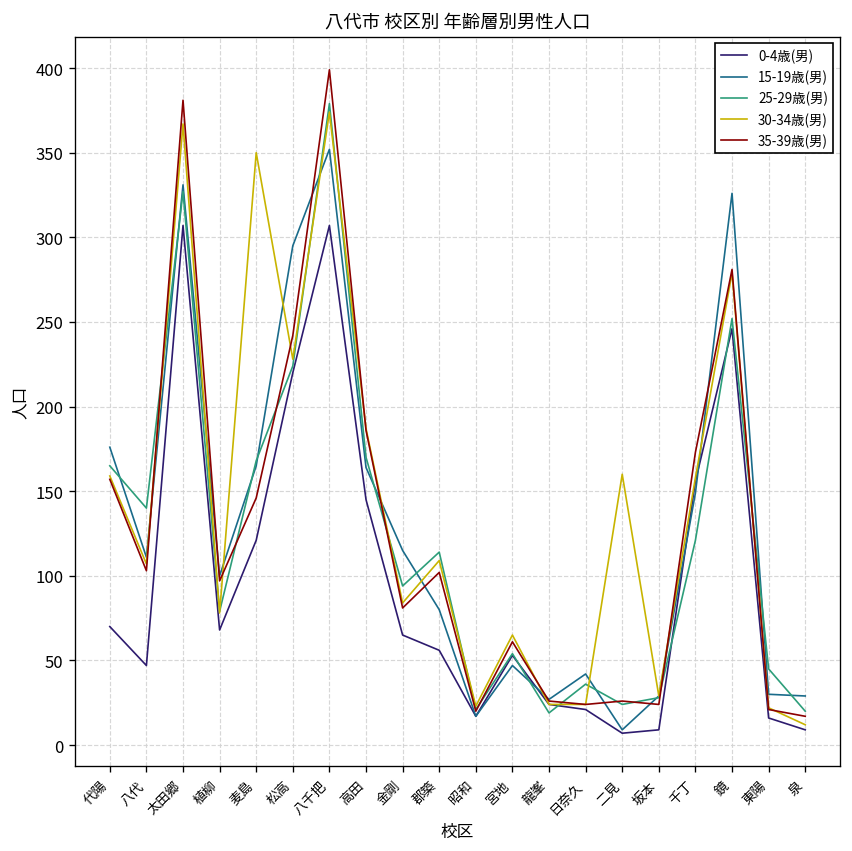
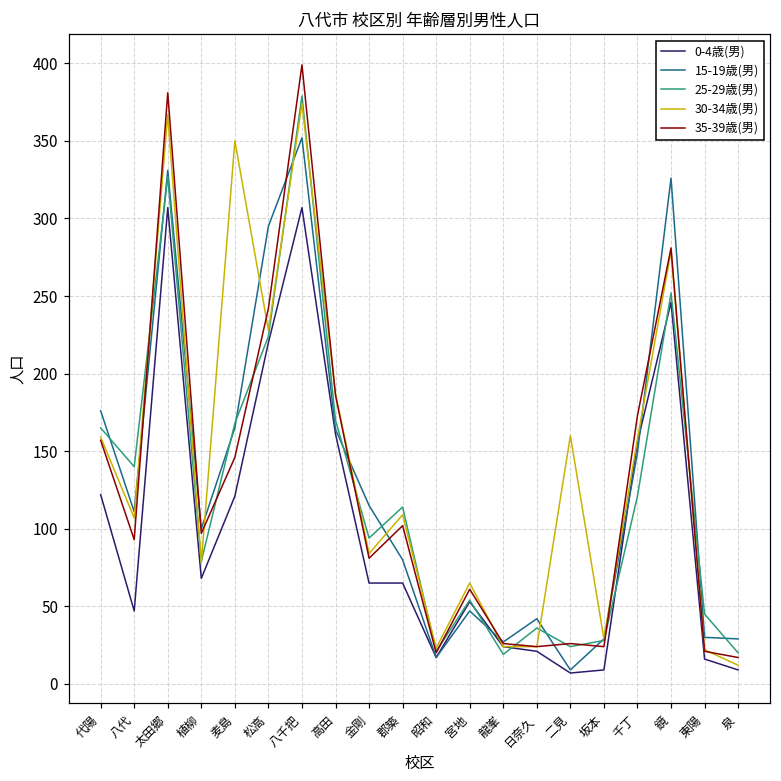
  {
    "0-4歳(男)": {
-     "代陽": 70,
+     "代陽": 122,
      "八代": 47,
      "太田郷": 307,
      "植柳": 68,
      "麦島": 121,
      "松高": 220,
      "八千把": 307,
-     "高田": 145,
+     "高田": 161,
      "金剛": 65,
-     "郡築": 56,
+     "郡築": 65,
      "日奈久": 21,
      "二見": 7,
      "坂本": 9,
      "千丁": 156,
      "鏡": 246,
      "東陽": 16,
      "泉": 9
    },
    "30-34歳(男)": {
      "代陽": 159,
      "八代": 107,
      "太田郷": 367,
      "麦島": 350,
      "松高": 228,
      "八千把": 374,
      "金剛": 84,
      "郡築": 109,
      "昭和": 23,
      "宮地": 65,
      "二見": 160,
      "千丁": 158,
      "鏡": 279,
      "泉": 12
    },
    "35-39歳(男)": {
      "代陽": 157,
-     "八代": 103,
+     "八代": 93,
      "太田郷": 381,
      "植柳": 97,
      "麦島": 146,
      "松高": 242,
      "八千把": 399,
      "金剛": 81,
      "郡築": 102,
      "宮地": 61,
      "二見": 26,
      "坂本": 24,
      "千丁": 173,
      "鏡": 281,
      "泉": 17
    }
  }
